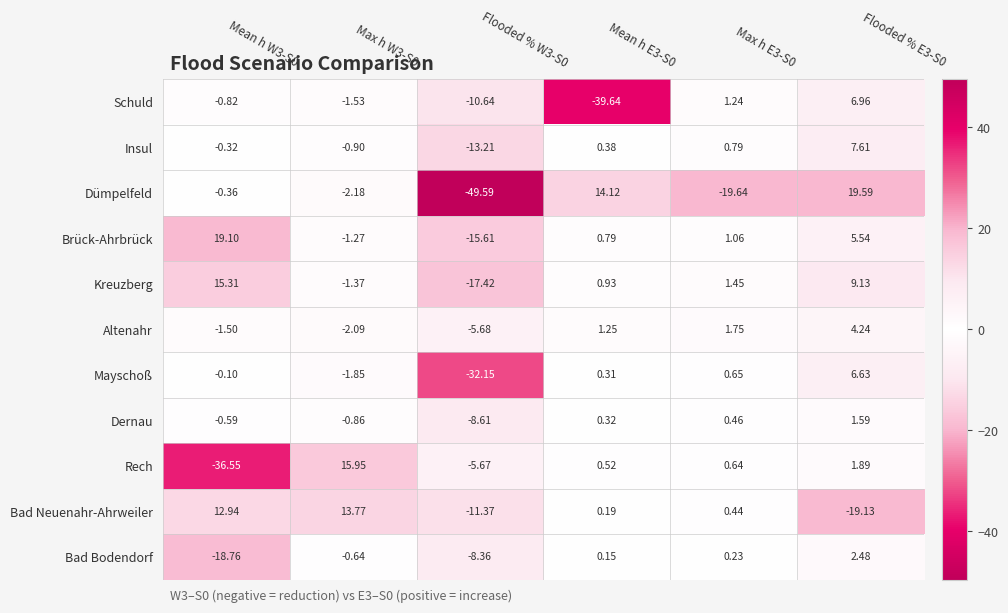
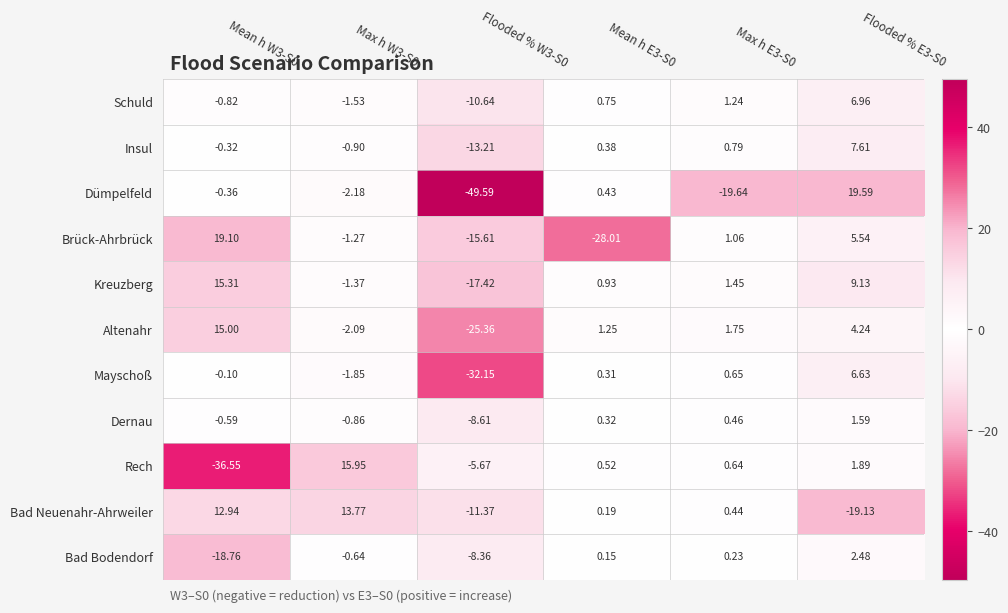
  {
    "Schuld": {
      "Mean h W3-S0": -0.82,
      "Max h W3-S0": -1.53,
      "Flooded % W3-S0": -10.64,
-     "Mean h E3-S0": -39.64,
+     "Mean h E3-S0": 0.75,
      "Max h E3-S0": 1.24,
      "Flooded % E3-S0": 6.96
    },
    "Insul": {
      "Mean h W3-S0": -0.32,
      "Max h W3-S0": -0.90,
      "Flooded % W3-S0": -13.21,
      "Mean h E3-S0": 0.38,
      "Max h E3-S0": 0.79,
      "Flooded % E3-S0": 7.61
    },
    "Dümpelfeld": {
      "Mean h W3-S0": -0.36,
      "Max h W3-S0": -2.18,
      "Flooded % W3-S0": -49.59,
-     "Mean h E3-S0": 14.12,
+     "Mean h E3-S0": 0.43,
      "Max h E3-S0": -19.64,
      "Flooded % E3-S0": 19.59
    },
    "Brück-Ahrbrück": {
      "Mean h W3-S0": 19.10,
      "Max h W3-S0": -1.27,
      "Flooded % W3-S0": -15.61,
-     "Mean h E3-S0": 0.79,
+     "Mean h E3-S0": -28.01,
      "Max h E3-S0": 1.06,
      "Flooded % E3-S0": 5.54
    },
    "Kreuzberg": {
      "Mean h W3-S0": 15.31,
      "Max h W3-S0": -1.37,
      "Flooded % W3-S0": -17.42,
      "Mean h E3-S0": 0.93,
      "Max h E3-S0": 1.45,
      "Flooded % E3-S0": 9.13
    },
    "Altenahr": {
-     "Mean h W3-S0": -1.50,
+     "Mean h W3-S0": 15.00,
      "Max h W3-S0": -2.09,
-     "Flooded % W3-S0": -5.68,
+     "Flooded % W3-S0": -25.36,
      "Mean h E3-S0": 1.25,
      "Max h E3-S0": 1.75,
      "Flooded % E3-S0": 4.24
    },
    "Mayschoß": {
      "Mean h W3-S0": -0.10,
      "Max h W3-S0": -1.85,
      "Flooded % W3-S0": -32.15,
      "Mean h E3-S0": 0.31,
      "Max h E3-S0": 0.65,
      "Flooded % E3-S0": 6.63
    },
    "Dernau": {
      "Mean h W3-S0": -0.59,
      "Max h W3-S0": -0.86,
      "Flooded % W3-S0": -8.61,
      "Mean h E3-S0": 0.32,
      "Max h E3-S0": 0.46,
      "Flooded % E3-S0": 1.59
    },
    "Rech": {
      "Mean h W3-S0": -36.55,
      "Max h W3-S0": 15.95,
      "Flooded % W3-S0": -5.67,
      "Mean h E3-S0": 0.52,
      "Max h E3-S0": 0.64,
      "Flooded % E3-S0": 1.89
    },
    "Bad Neuenahr-Ahrweiler": {
      "Mean h W3-S0": 12.94,
      "Max h W3-S0": 13.77,
      "Flooded % W3-S0": -11.37,
      "Mean h E3-S0": 0.19,
      "Max h E3-S0": 0.44,
      "Flooded % E3-S0": -19.13
    },
    "Bad Bodendorf": {
      "Mean h W3-S0": -18.76,
      "Max h W3-S0": -0.64,
      "Flooded % W3-S0": -8.36,
      "Mean h E3-S0": 0.15,
      "Max h E3-S0": 0.23,
      "Flooded % E3-S0": 2.48
    }
  }
